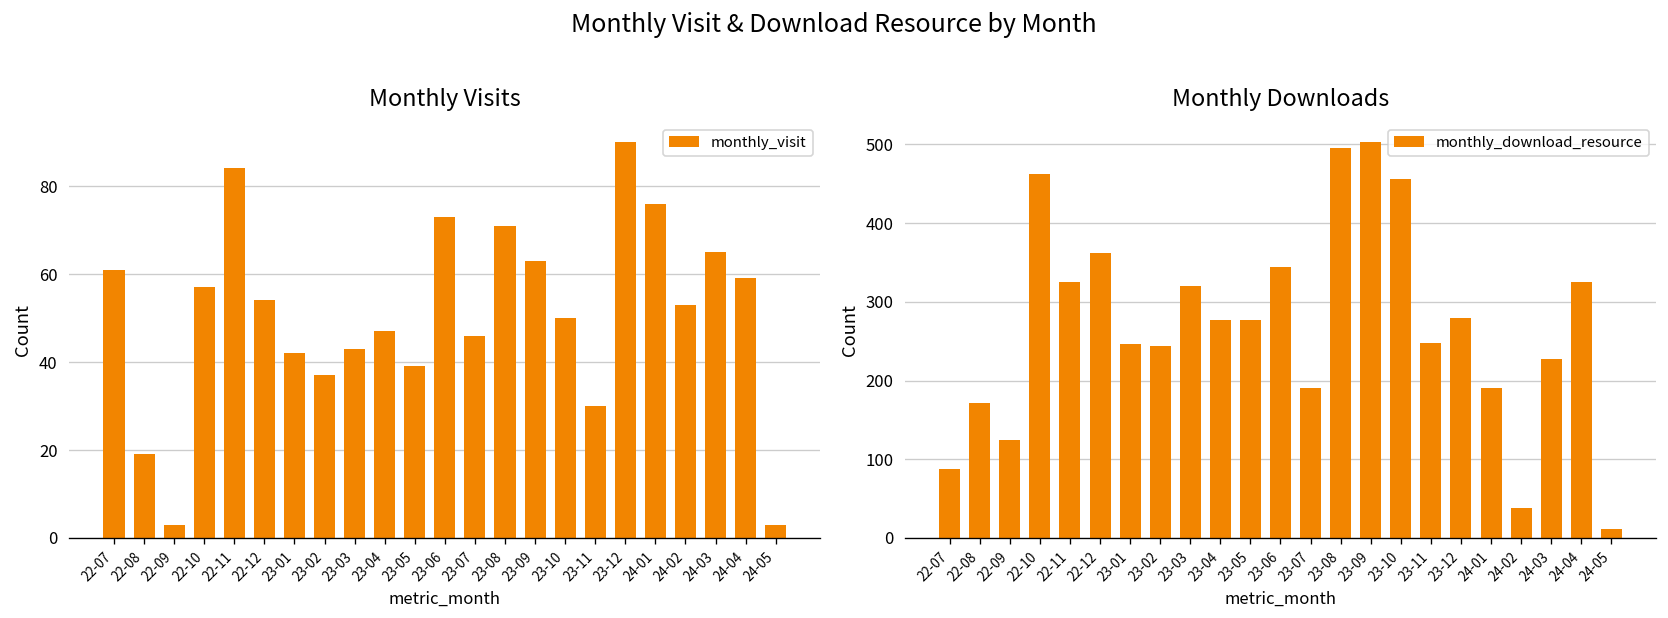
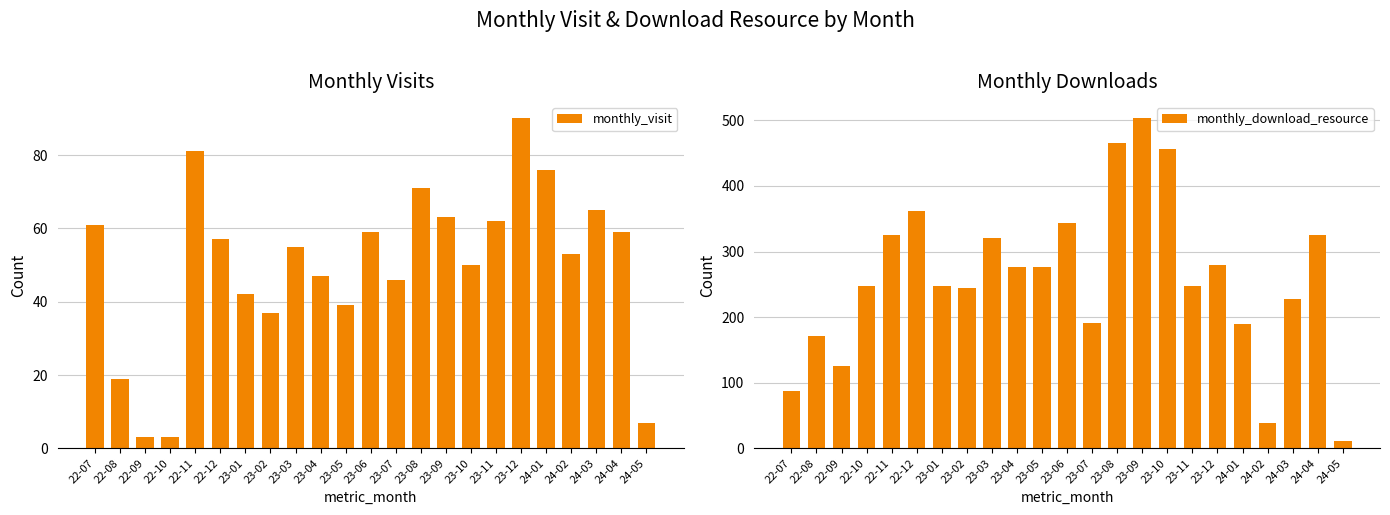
  {
    "Monthly Visits": {
      "22-07": 61,
      "22-08": 19,
      "22-09": 3,
-     "22-10": 57,
-     "22-11": 84,
-     "22-12": 54,
+     "22-10": 3,
+     "22-11": 81,
+     "22-12": 57,
      "23-01": 42,
      "23-02": 37,
-     "23-03": 43,
+     "23-03": 55,
      "23-04": 47,
      "23-05": 39,
-     "23-06": 73,
+     "23-06": 59,
      "23-07": 46,
      "23-08": 71,
      "23-09": 63,
      "23-10": 50,
-     "23-11": 30,
+     "23-11": 62,
      "23-12": 90,
      "24-01": 76,
      "24-02": 53,
      "24-03": 65,
      "24-04": 59,
-     "24-05": 3
+     "24-05": 7
    },
    "Monthly Downloads": {
      "22-07": 90,
      "22-08": 170,
      "22-09": 130,
-     "22-10": 460,
+     "22-10": 250,
      "22-11": 330,
      "22-12": 360,
      "23-01": 250,
      "23-02": 240,
      "23-03": 320,
      "23-04": 280,
      "23-05": 280,
      "23-06": 340,
      "23-07": 190,
-     "23-08": 500,
+     "23-08": 470,
      "23-09": 500,
      "23-10": 460,
      "23-11": 250,
      "23-12": 280,
      "24-01": 190,
      "24-02": 40,
      "24-03": 230,
      "24-04": 330,
      "24-05": 10
    }
  }
